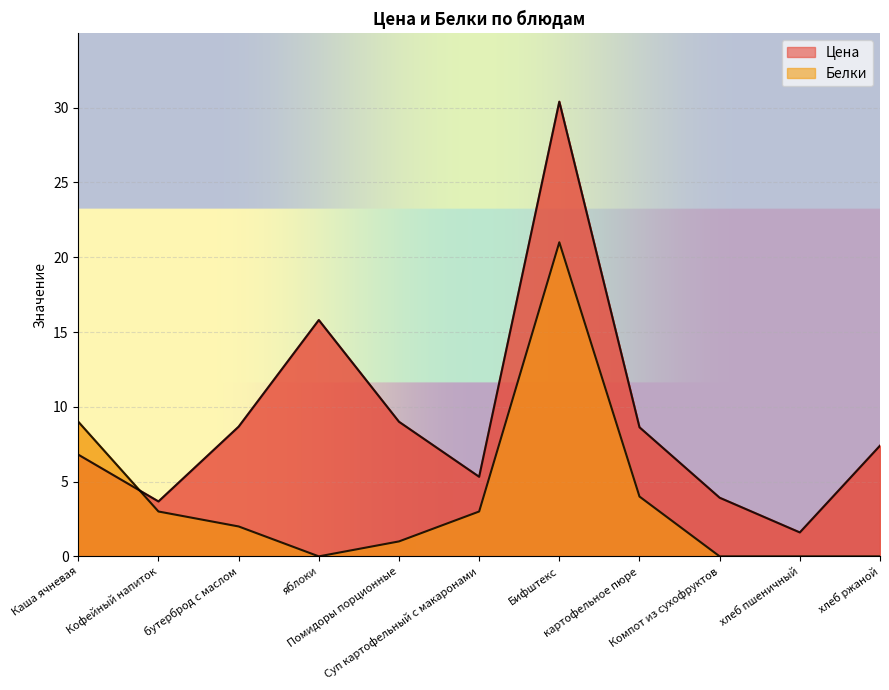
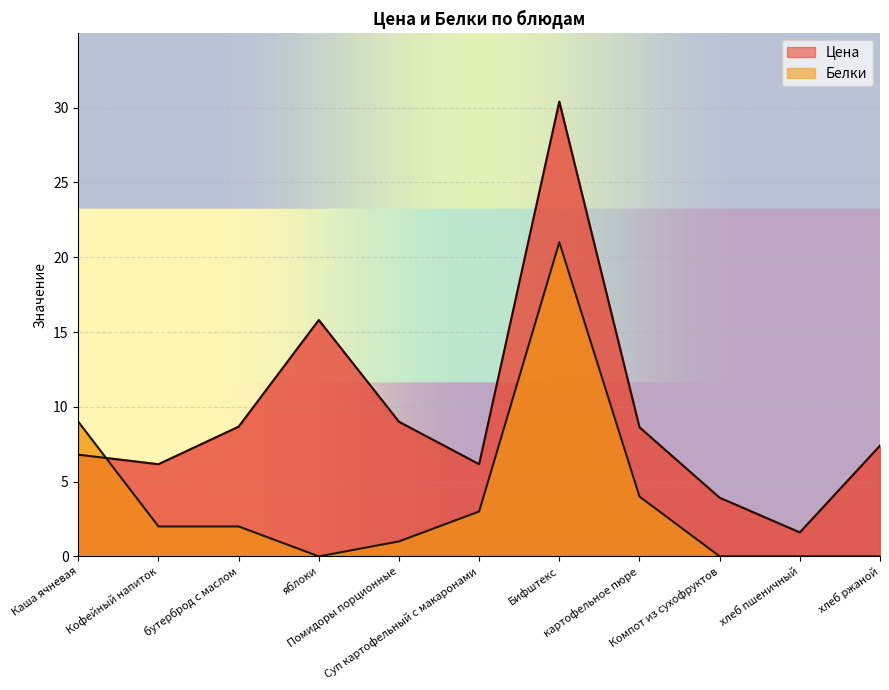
  {
    "Цена": {
      "Каша ячневая": 6.8,
-     "Кофейный напиток": 3.7,
+     "Кофейный напиток": 6.2,
      "бутерброд с маслом": 8.7,
      "яблоки": 15.8,
      "Помидоры порционные": 9.0,
-     "Суп картофельный с макаронами": 5.3,
+     "Суп картофельный с макаронами": 6.2,
      "Бифштекс": 30.4,
      "картофельное пюре": 8.6,
      "Компот из сухофруктов": 3.9,
      "хлеб пшеничный": 1.6,
      "хлеб ржаной": 7.4
    },
    "Белки": {
      "Каша ячневая": 9,
-     "Кофейный напиток": 3,
+     "Кофейный напиток": 2,
      "бутерброд с маслом": 2,
      "яблоки": 0,
      "Помидоры порционные": 1,
      "Суп картофельный с макаронами": 3,
      "Бифштекс": 21,
      "картофельное пюре": 4,
      "Компот из сухофруктов": 0,
      "хлеб пшеничный": 0,
      "хлеб ржаной": 0
    }
  }
